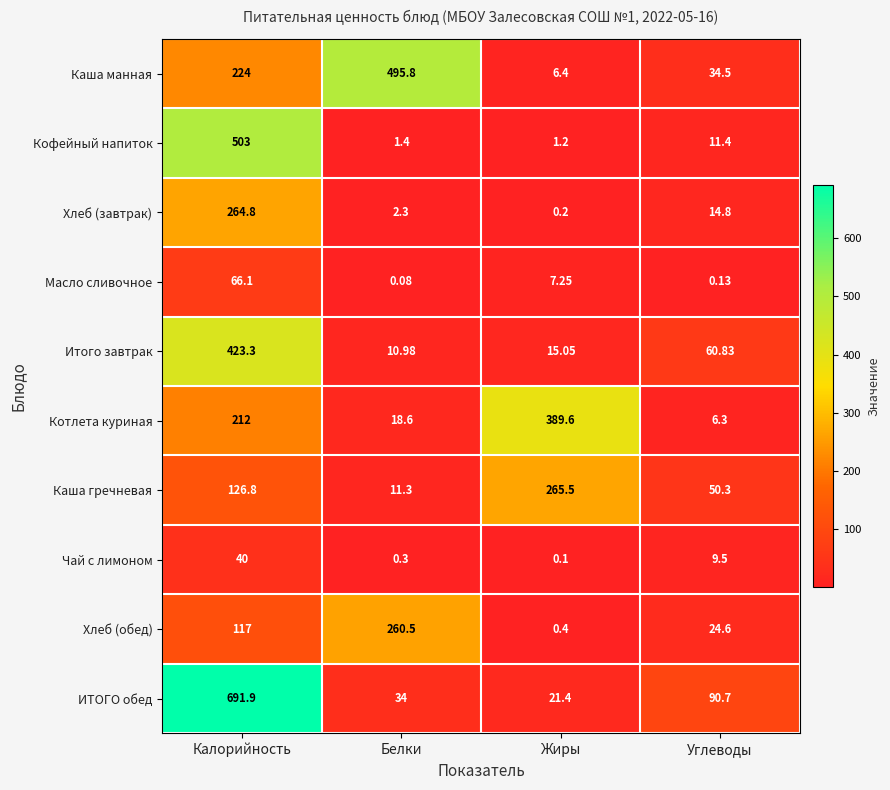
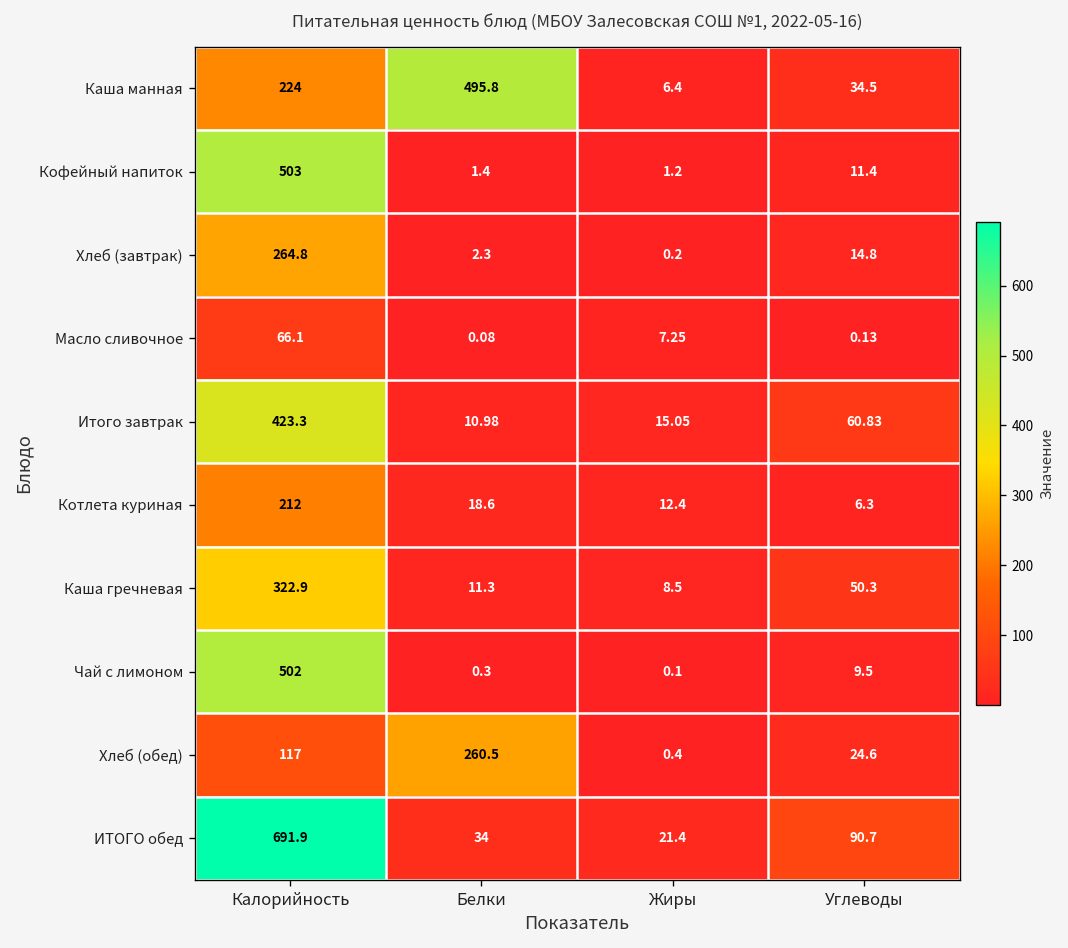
  {
    "Каша манная": {
      "Калорийность": 224,
      "Белки": 495.8,
      "Жиры": 6.4,
      "Углеводы": 34.5
    },
    "Кофейный напиток": {
      "Калорийность": 503,
      "Белки": 1.4,
      "Жиры": 1.2,
      "Углеводы": 11.4
    },
    "Хлеб (завтрак)": {
      "Калорийность": 264.8,
      "Белки": 2.3,
      "Жиры": 0.2,
      "Углеводы": 14.8
    },
    "Масло сливочное": {
      "Калорийность": 66.1,
      "Белки": 0.08,
      "Жиры": 7.25,
      "Углеводы": 0.13
    },
    "Итого завтрак": {
      "Калорийность": 423.3,
      "Белки": 10.98,
      "Жиры": 15.05,
      "Углеводы": 60.83
    },
    "Котлета куриная": {
      "Калорийность": 212,
      "Белки": 18.6,
-     "Жиры": 389.6,
+     "Жиры": 12.4,
      "Углеводы": 6.3
    },
    "Каша гречневая": {
-     "Калорийность": 126.8,
+     "Калорийность": 322.9,
      "Белки": 11.3,
-     "Жиры": 265.5,
+     "Жиры": 8.5,
      "Углеводы": 50.3
    },
    "Чай с лимоном": {
-     "Калорийность": 40,
+     "Калорийность": 502,
      "Белки": 0.3,
      "Жиры": 0.1,
      "Углеводы": 9.5
    },
    "Хлеб (обед)": {
      "Калорийность": 117,
      "Белки": 260.5,
      "Жиры": 0.4,
      "Углеводы": 24.6
    },
    "ИТОГО обед": {
      "Калорийность": 691.9,
      "Белки": 34,
      "Жиры": 21.4,
      "Углеводы": 90.7
    }
  }
